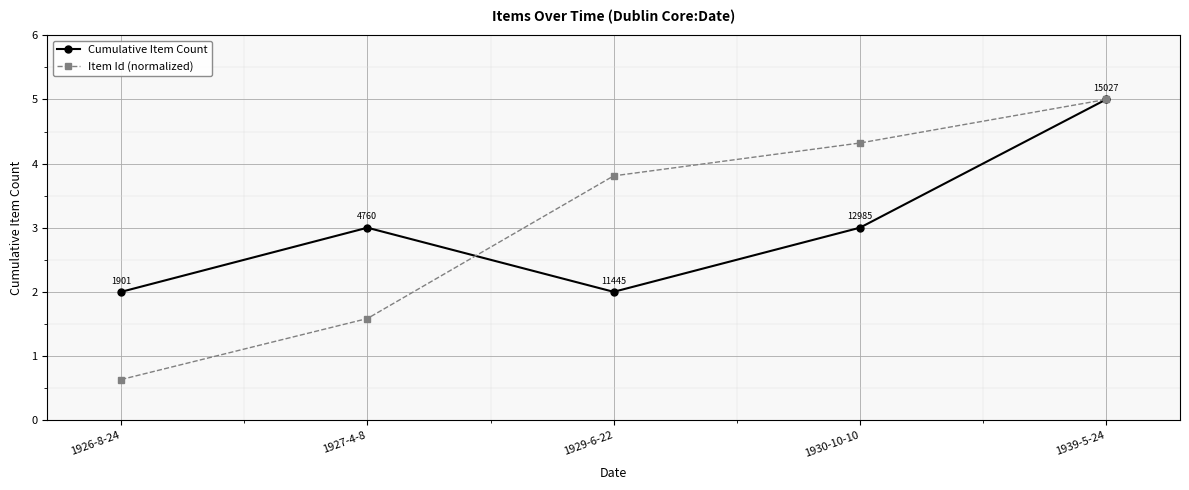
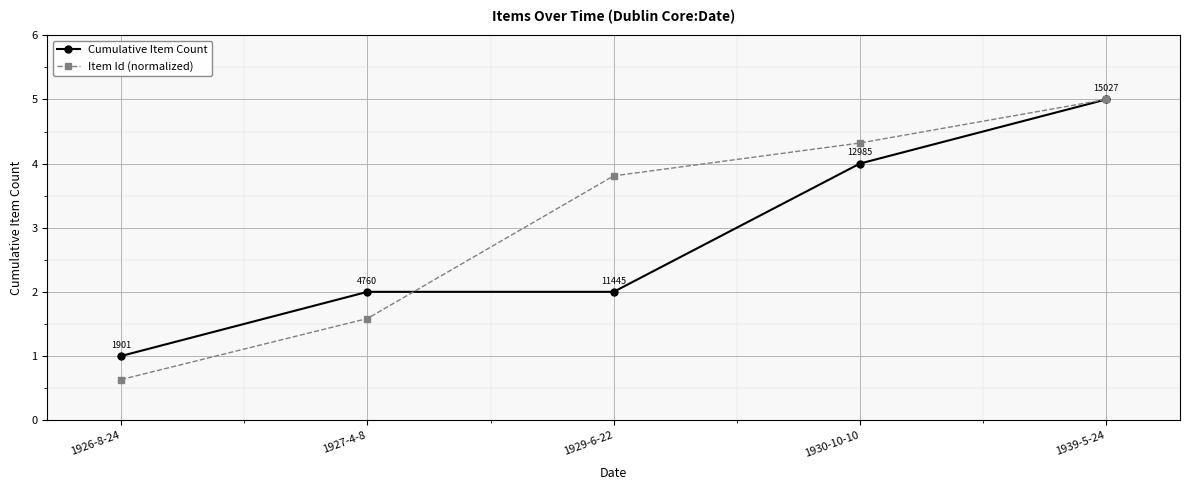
  {
    "Cumulative Item Count": {
-     "1926-8-24": 2,
-     "1927-4-8": 3,
-     "1930-10-10": 3
+     "1926-8-24": 1,
+     "1927-4-8": 2,
+     "1930-10-10": 4
    },
    "Item Id (normalized)": {
      "1926-8-24": 0.6,
      "1927-4-8": 1.6,
      "1929-6-22": 3.8,
      "1930-10-10": 4.3
    }
  }
